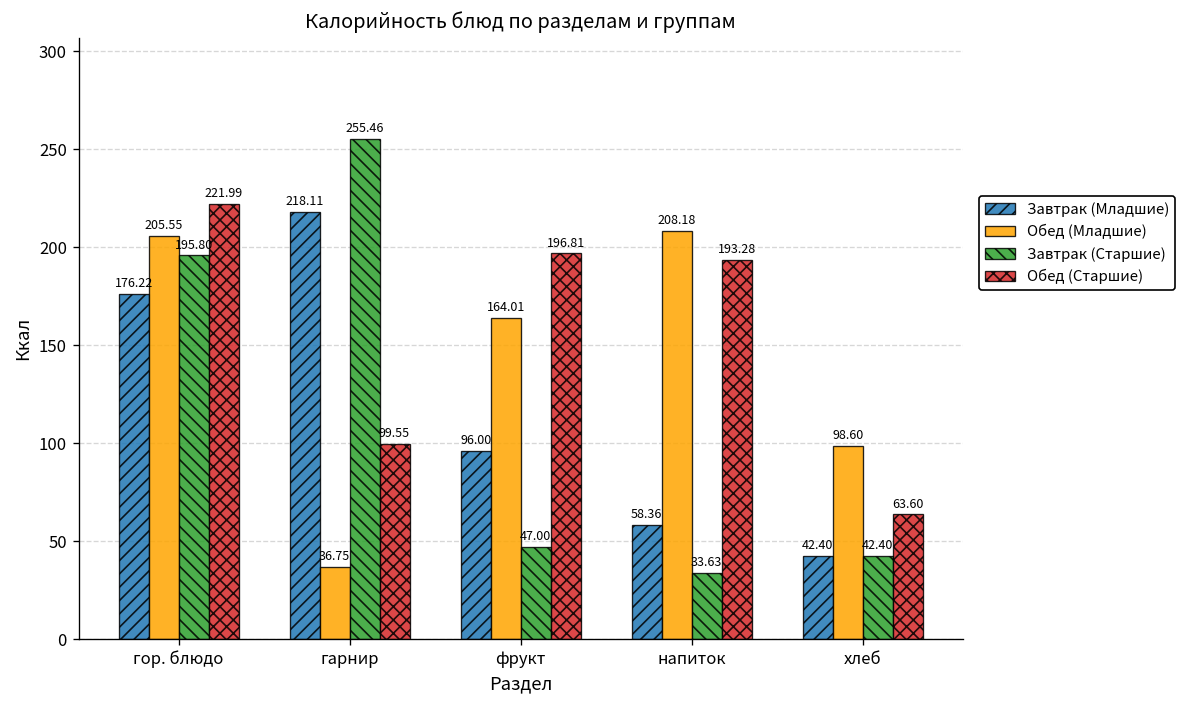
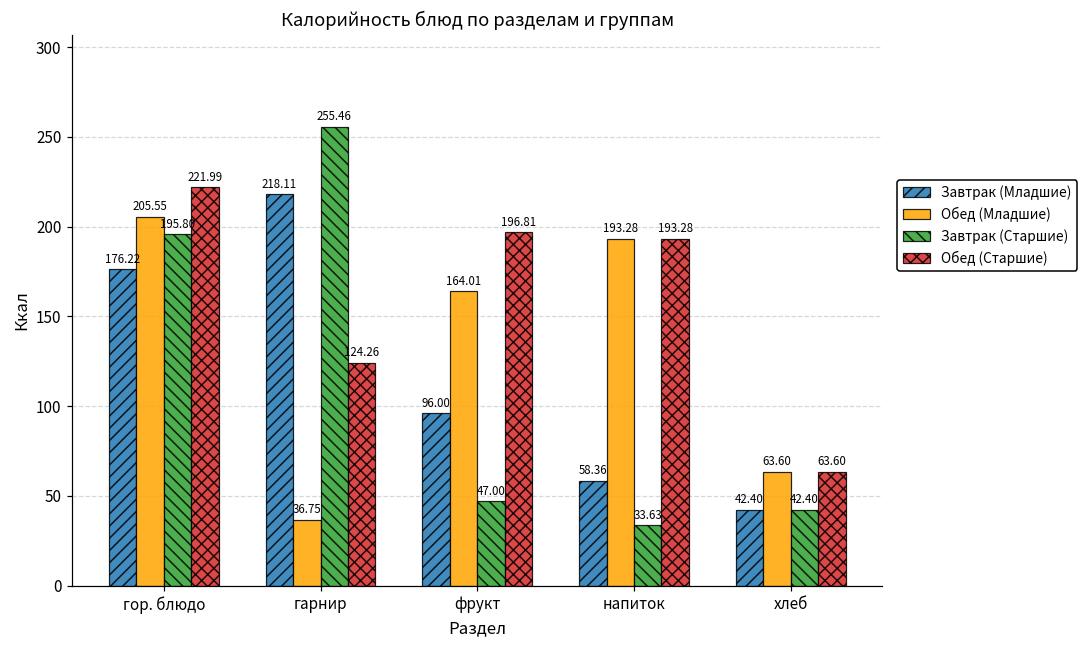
  {
    "Завтрак (Младшие)": {
      "гор. блюдо": 176.22,
      "гарнир": 218.11,
      "фрукт": 96.00,
      "напиток": 58.36,
      "хлеб": 42.40
    },
    "Обед (Младшие)": {
      "гор. блюдо": 205.55,
      "гарнир": 36.75,
      "фрукт": 164.01,
-     "напиток": 208.18,
-     "хлеб": 98.60
+     "напиток": 193.28,
+     "хлеб": 63.60
    },
    "Завтрак (Старшие)": {
      "гор. блюдо": 195.80,
      "гарнир": 255.46,
      "фрукт": 47.00,
      "напиток": 33.63,
      "хлеб": 42.40
    },
    "Обед (Старшие)": {
      "гор. блюдо": 221.99,
-     "гарнир": 99.55,
+     "гарнир": 124.26,
      "фрукт": 196.81,
      "напиток": 193.28,
      "хлеб": 63.60
    }
  }
